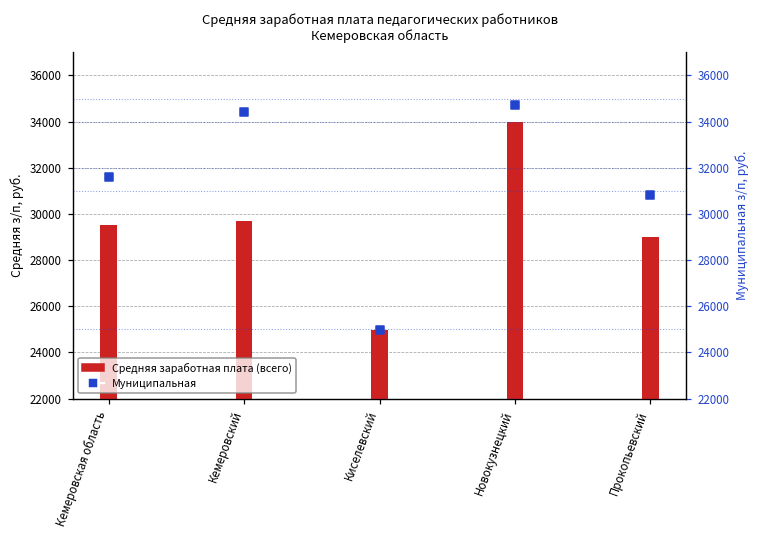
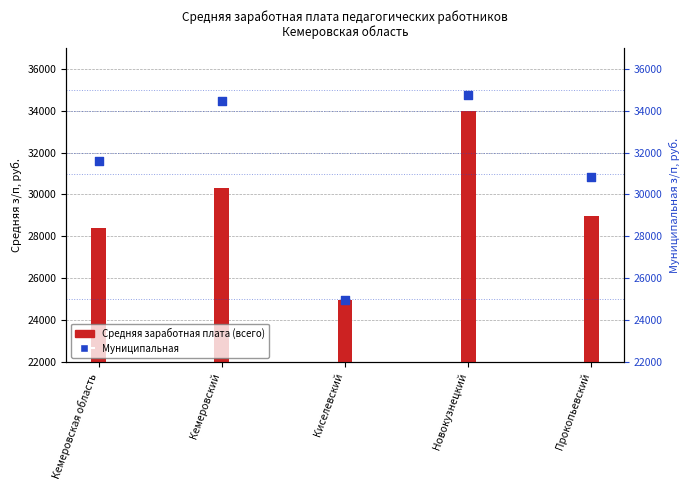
  {
    "Средняя заработная плата (всего)": {
-     "Кемеровская область": 29500,
-     "Кемеровский": 29700,
+     "Кемеровская область": 28400,
+     "Кемеровский": 30300,
      "Киселевский": 25000,
      "Новокузнецкий": 34000,
      "Прокопьевский": 29000
    }
  }
